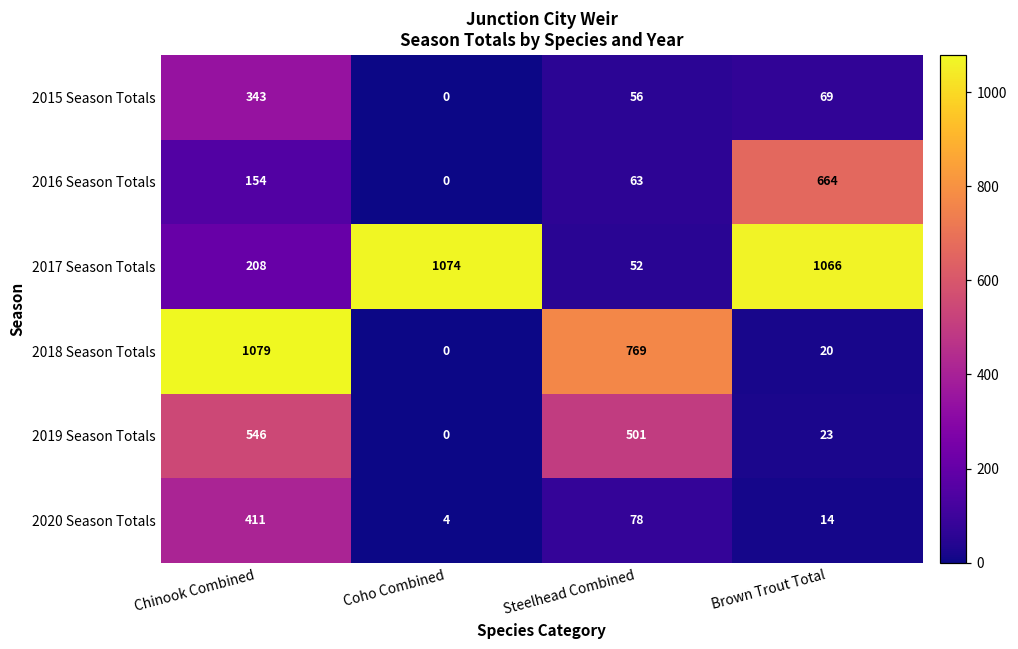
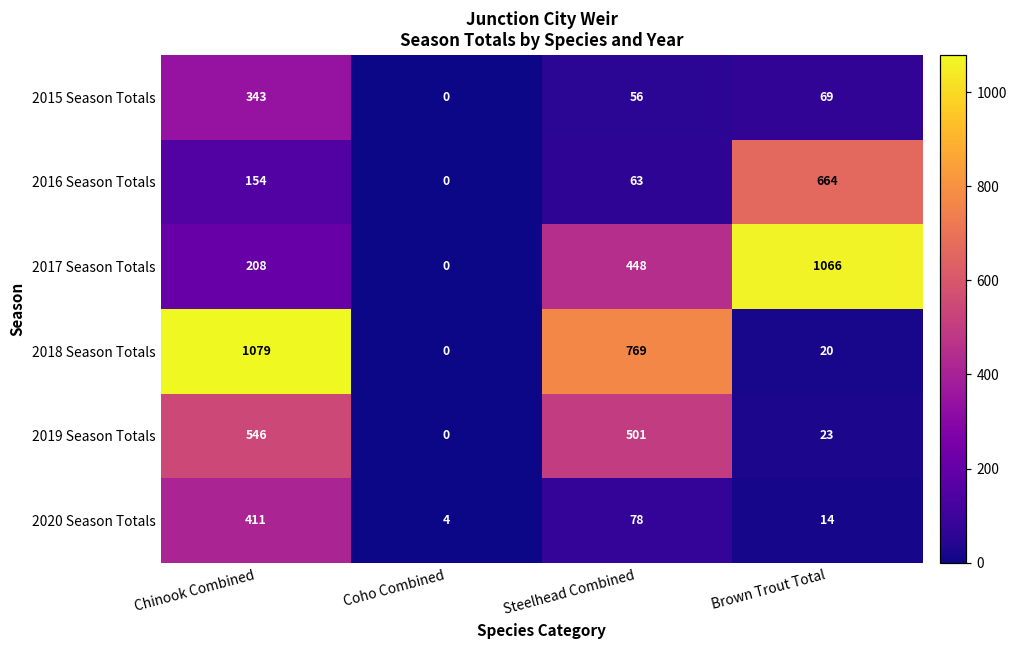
  {
    "2015 Season Totals": {
      "Chinook Combined": 343,
      "Coho Combined": 0,
      "Steelhead Combined": 56,
      "Brown Trout Total": 69
    },
    "2016 Season Totals": {
      "Chinook Combined": 154,
      "Coho Combined": 0,
      "Steelhead Combined": 63,
      "Brown Trout Total": 664
    },
    "2017 Season Totals": {
      "Chinook Combined": 208,
-     "Coho Combined": 1074,
-     "Steelhead Combined": 52,
+     "Coho Combined": 0,
+     "Steelhead Combined": 448,
      "Brown Trout Total": 1066
    },
    "2018 Season Totals": {
      "Chinook Combined": 1079,
      "Coho Combined": 0,
      "Steelhead Combined": 769,
      "Brown Trout Total": 20
    },
    "2019 Season Totals": {
      "Chinook Combined": 546,
      "Coho Combined": 0,
      "Steelhead Combined": 501,
      "Brown Trout Total": 23
    },
    "2020 Season Totals": {
      "Chinook Combined": 411,
      "Coho Combined": 4,
      "Steelhead Combined": 78,
      "Brown Trout Total": 14
    }
  }
